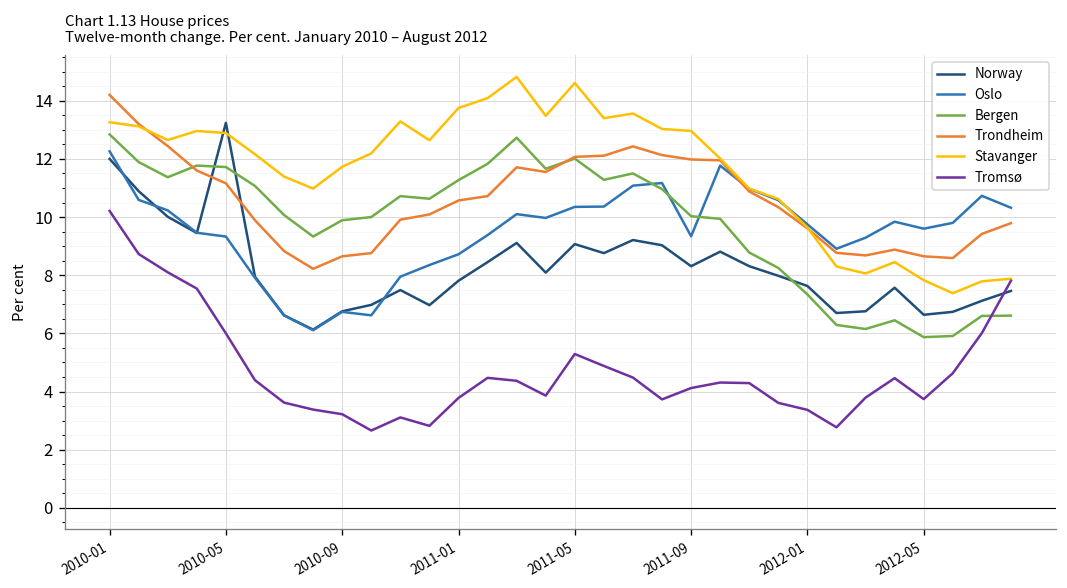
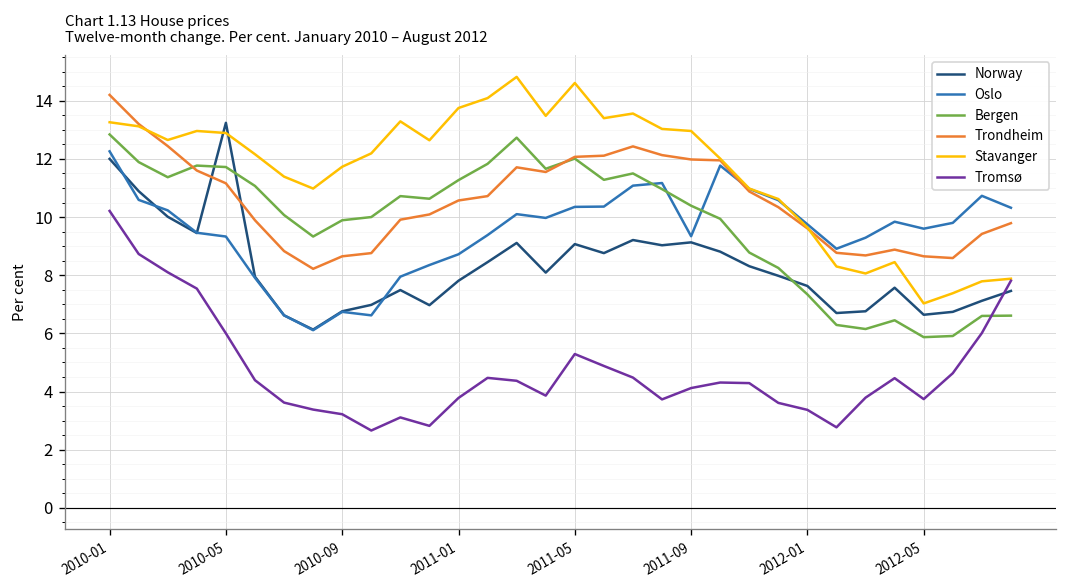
  {
    "Norway": {
      "2010-01": 12.0,
      "2010-05": 13.2,
      "2011-01": 7.8,
      "2011-05": 9.1,
-     "2011-09": 8.3,
+     "2011-09": 9.1,
      "2012-01": 7.6,
      "2012-05": 6.6
    },
    "Oslo": {
      "2010-01": 12.3,
      "2010-05": 9.3,
      "2011-01": 8.7,
      "2011-05": 10.4,
      "2011-09": 9.3,
      "2012-01": 9.8,
      "2012-05": 9.6
    },
    "Bergen": {
      "2010-01": 12.8,
      "2010-05": 11.7,
      "2010-09": 9.9,
      "2011-01": 11.3,
-     "2011-09": 10.0,
+     "2011-09": 10.4,
      "2012-01": 7.3,
      "2012-05": 5.9
    },
    "Trondheim": {
      "2010-01": 14.2,
      "2010-05": 11.2,
      "2010-09": 8.7,
      "2011-01": 10.6,
      "2011-09": 12.0,
      "2012-05": 8.7
    },
    "Stavanger": {
      "2010-01": 13.3,
      "2010-05": 12.9,
      "2010-09": 11.7,
      "2011-01": 13.8,
      "2011-05": 14.6,
      "2011-09": 13.0,
-     "2012-05": 7.8
+     "2012-05": 7.0
    },
    "Tromsø": {
      "2010-01": 10.2,
      "2010-05": 6.0,
      "2010-09": 3.2,
      "2011-01": 3.8,
      "2011-05": 5.3,
      "2011-09": 4.1,
      "2012-01": 3.4,
      "2012-05": 3.7
    }
  }
